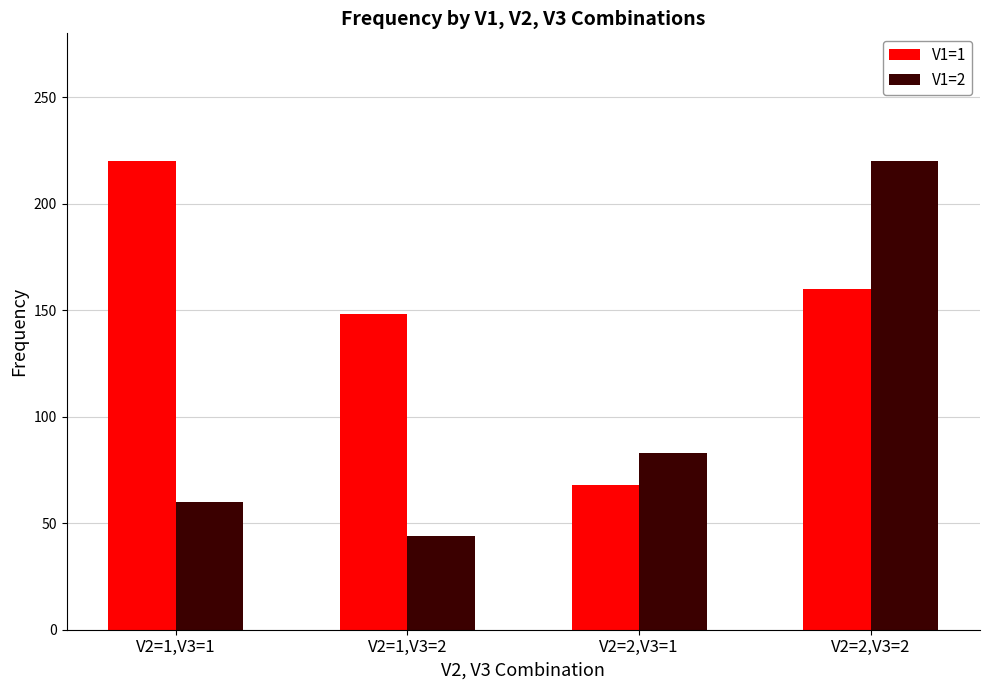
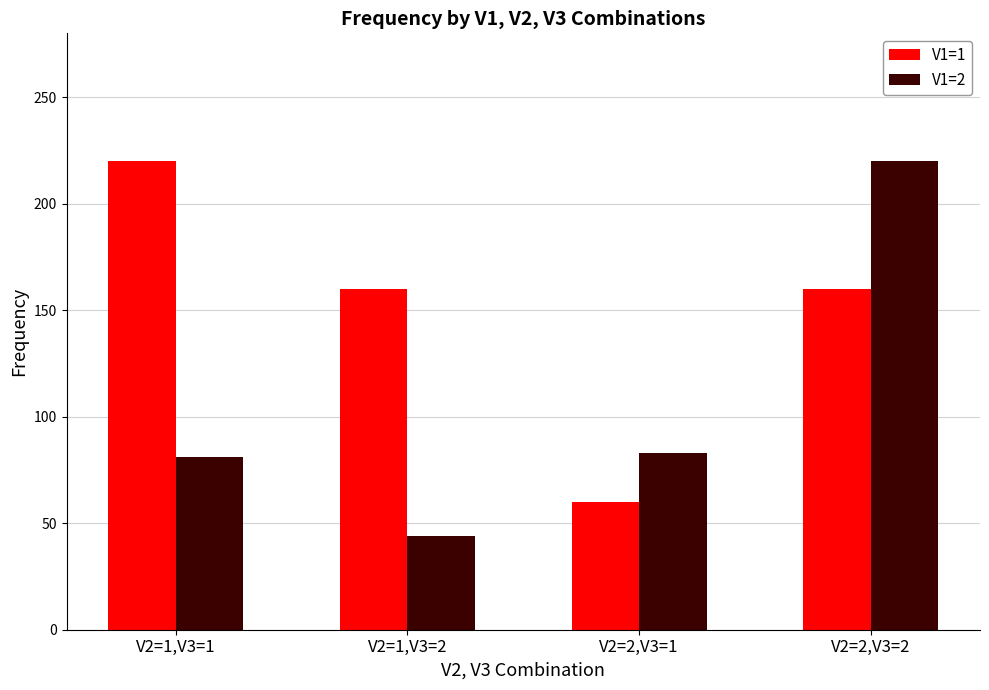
  {
    "V1=1": {
      "V2=1,V3=1": 220,
-     "V2=1,V3=2": 148,
-     "V2=2,V3=1": 68,
+     "V2=1,V3=2": 160,
+     "V2=2,V3=1": 60,
      "V2=2,V3=2": 160
    },
    "V1=2": {
-     "V2=1,V3=1": 60,
+     "V2=1,V3=1": 81,
      "V2=1,V3=2": 44,
      "V2=2,V3=1": 83,
      "V2=2,V3=2": 220
    }
  }
